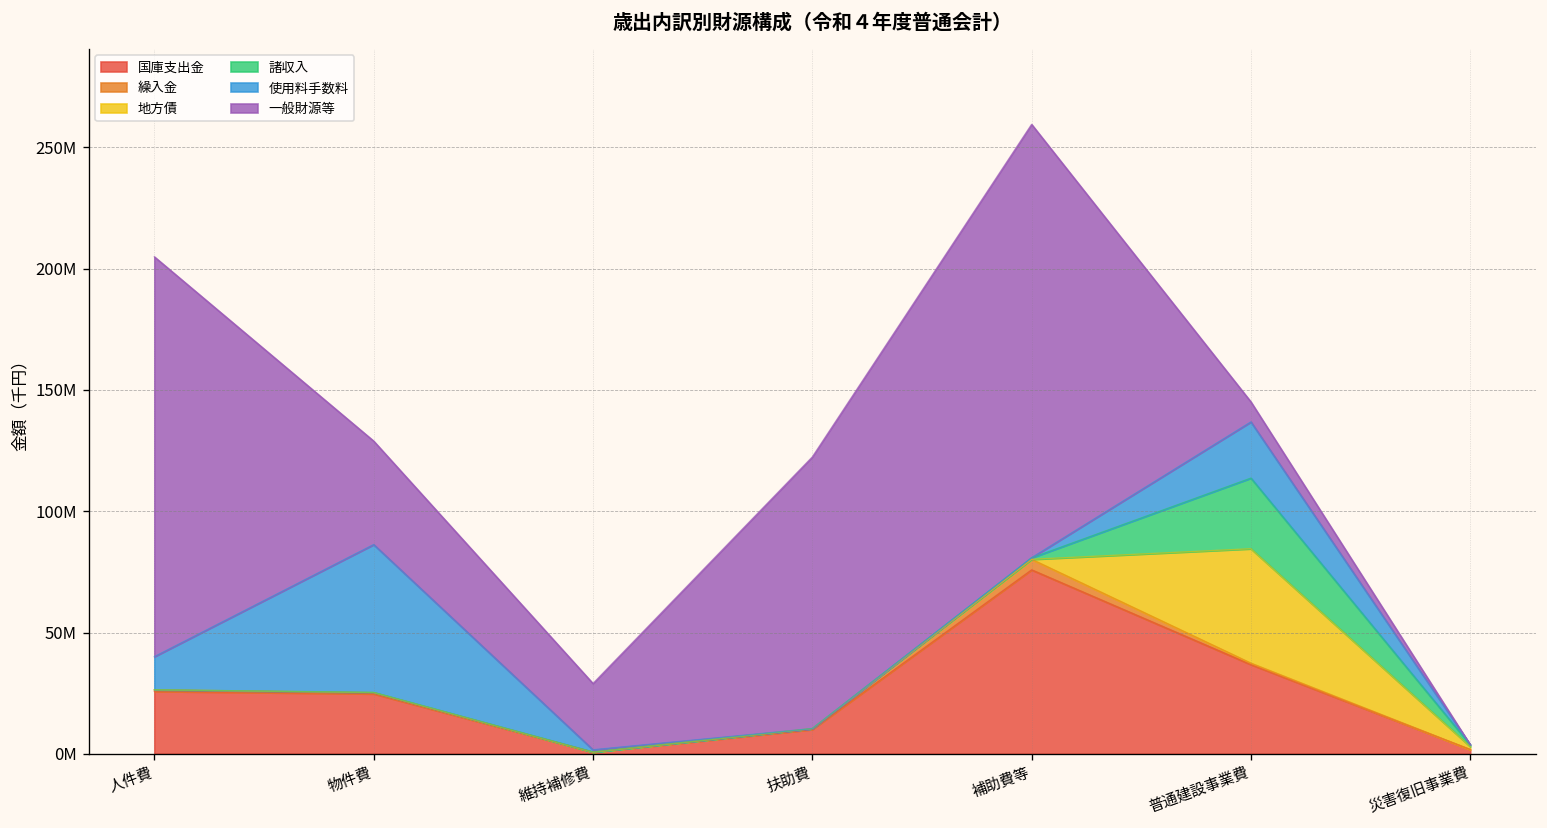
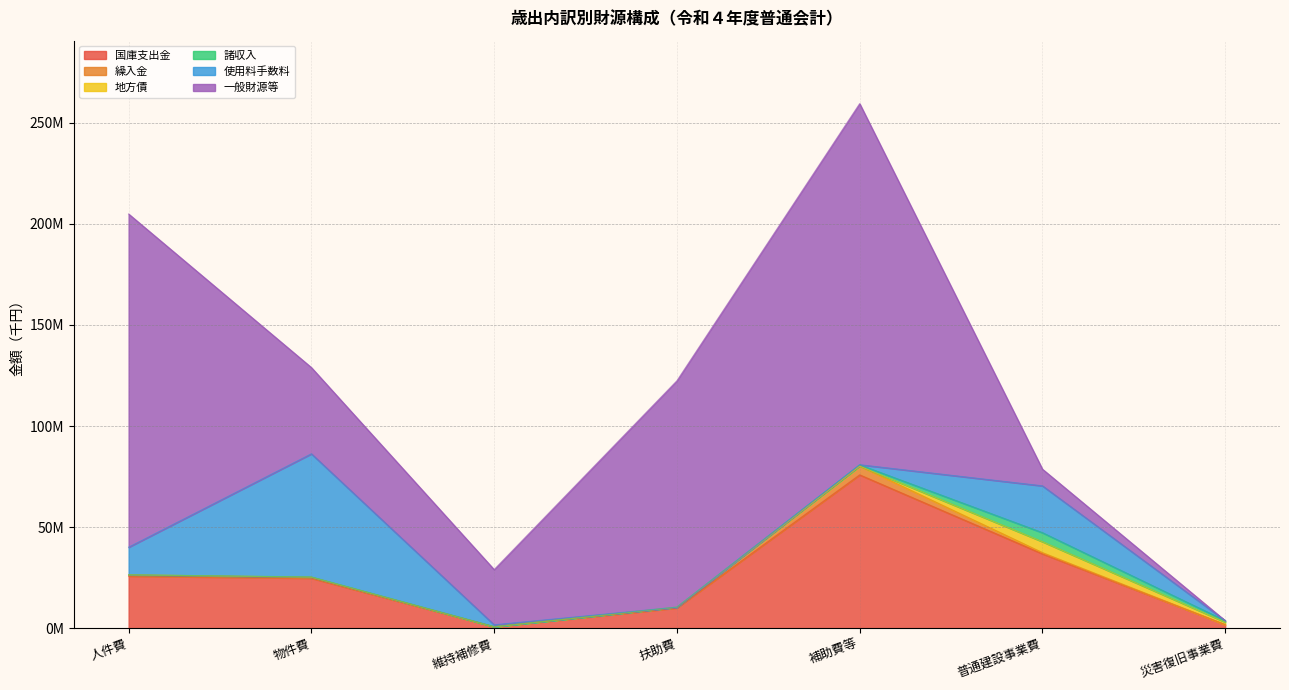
  {
    "地方債": {
-     "普通建設事業費": 47000000
+     "普通建設事業費": 5000000
    },
    "諸収入": {
-     "普通建設事業費": 29000000
+     "普通建設事業費": 4000000
    },
    "使用料手数料": {
      "人件費": 14000000,
      "物件費": 61000000,
      "普通建設事業費": 23000000
    },
    "一般財源等": {
      "人件費": 165000000,
      "物件費": 43000000,
      "維持補修費": 27000000,
      "扶助費": 112000000,
      "補助費等": 179000000,
      "普通建設事業費": 8000000
    }
  }
